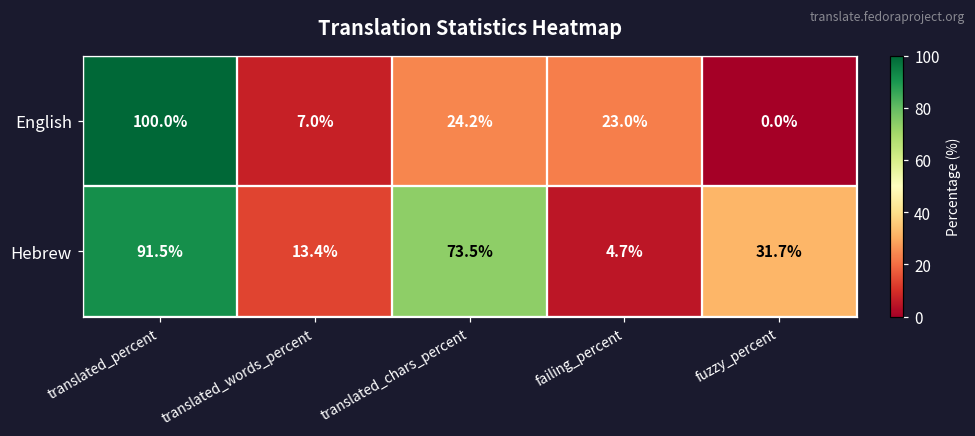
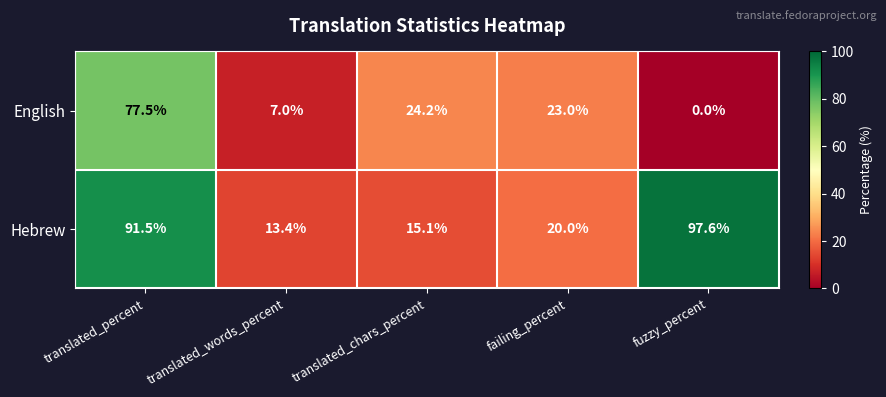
  {
    "English": {
-     "translated_percent": "100.0%",
+     "translated_percent": "77.5%",
      "translated_words_percent": "7.0%",
      "translated_chars_percent": "24.2%",
      "failing_percent": "23.0%",
      "fuzzy_percent": "0.0%"
    },
    "Hebrew": {
      "translated_percent": "91.5%",
      "translated_words_percent": "13.4%",
-     "translated_chars_percent": "73.5%",
-     "failing_percent": "4.7%",
-     "fuzzy_percent": "31.7%"
+     "translated_chars_percent": "15.1%",
+     "failing_percent": "20.0%",
+     "fuzzy_percent": "97.6%"
    }
  }
